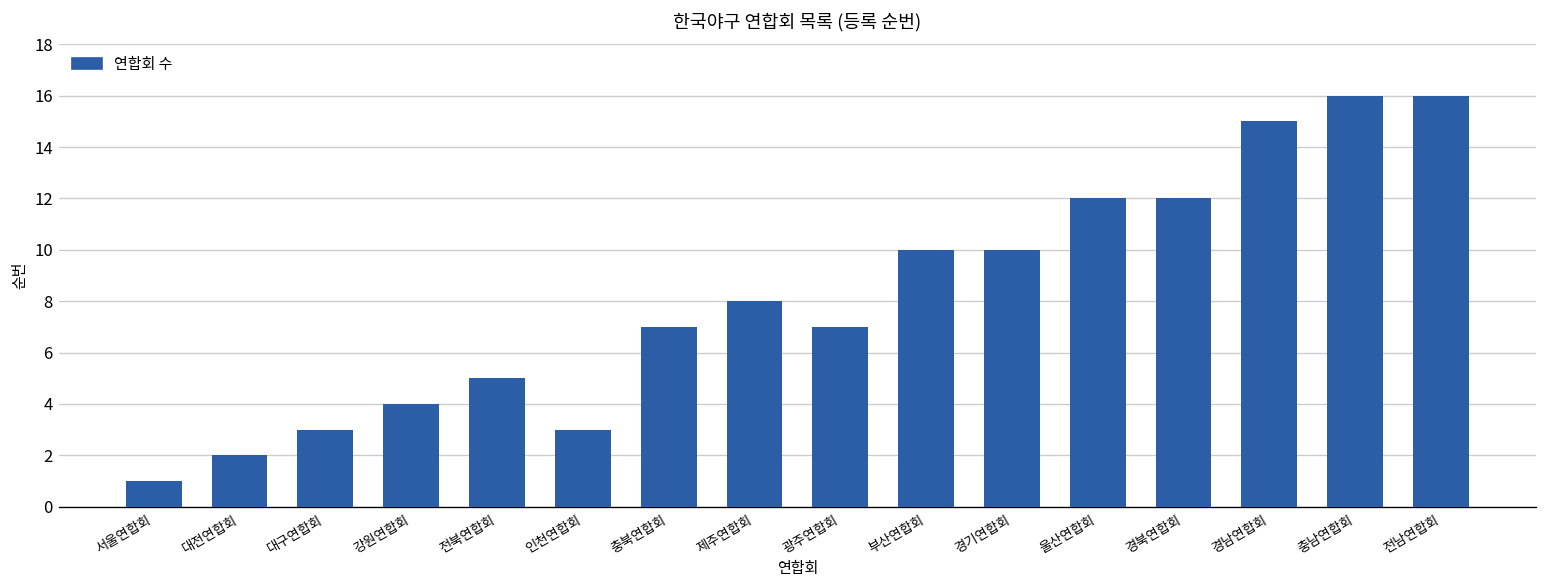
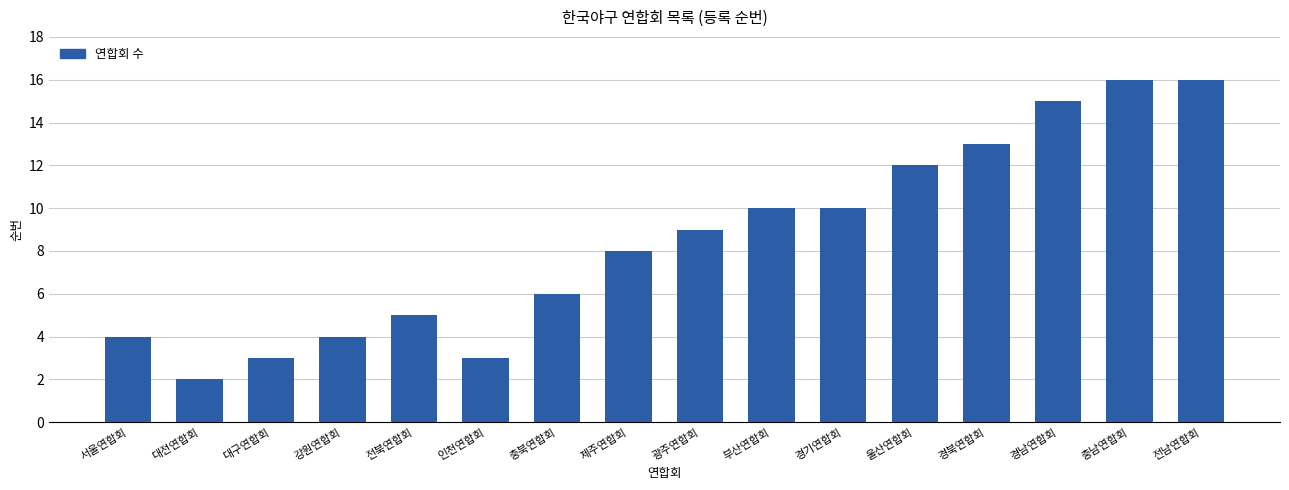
  {
-   "서울연합회": 1,
+   "서울연합회": 4,
    "대전연합회": 2,
    "대구연합회": 3,
    "강원연합회": 4,
    "전북연합회": 5,
    "인천연합회": 3,
-   "충북연합회": 7,
+   "충북연합회": 6,
    "제주연합회": 8,
-   "광주연합회": 7,
+   "광주연합회": 9,
    "부산연합회": 10,
    "경기연합회": 10,
    "울산연합회": 12,
-   "경북연합회": 12,
+   "경북연합회": 13,
    "경남연합회": 15,
    "충남연합회": 16,
    "전남연합회": 16
  }
